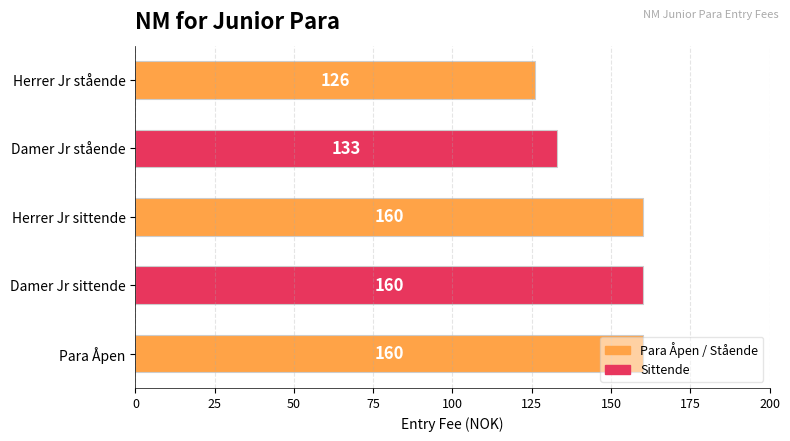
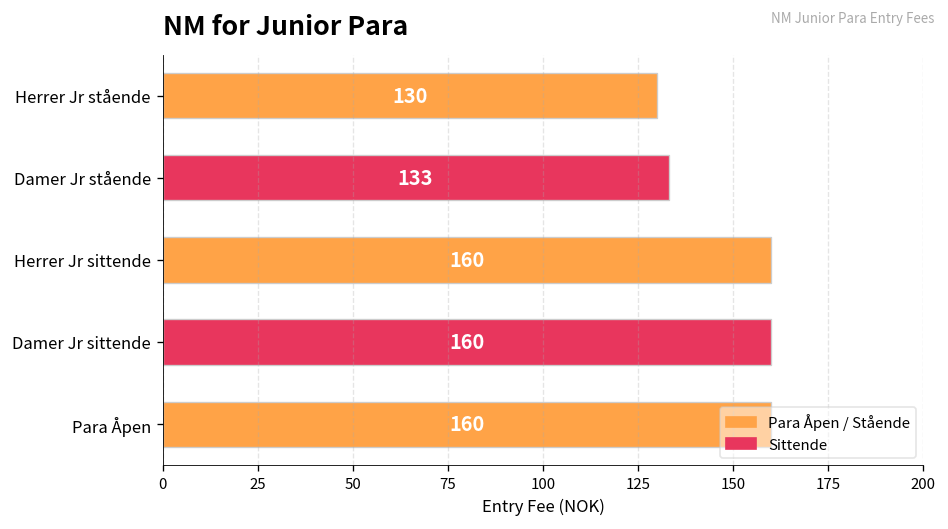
  {
-   "Herrer Jr stående": 126,
+   "Herrer Jr stående": 130,
    "Damer Jr stående": 133,
    "Herrer Jr sittende": 160,
    "Damer Jr sittende": 160
  }
